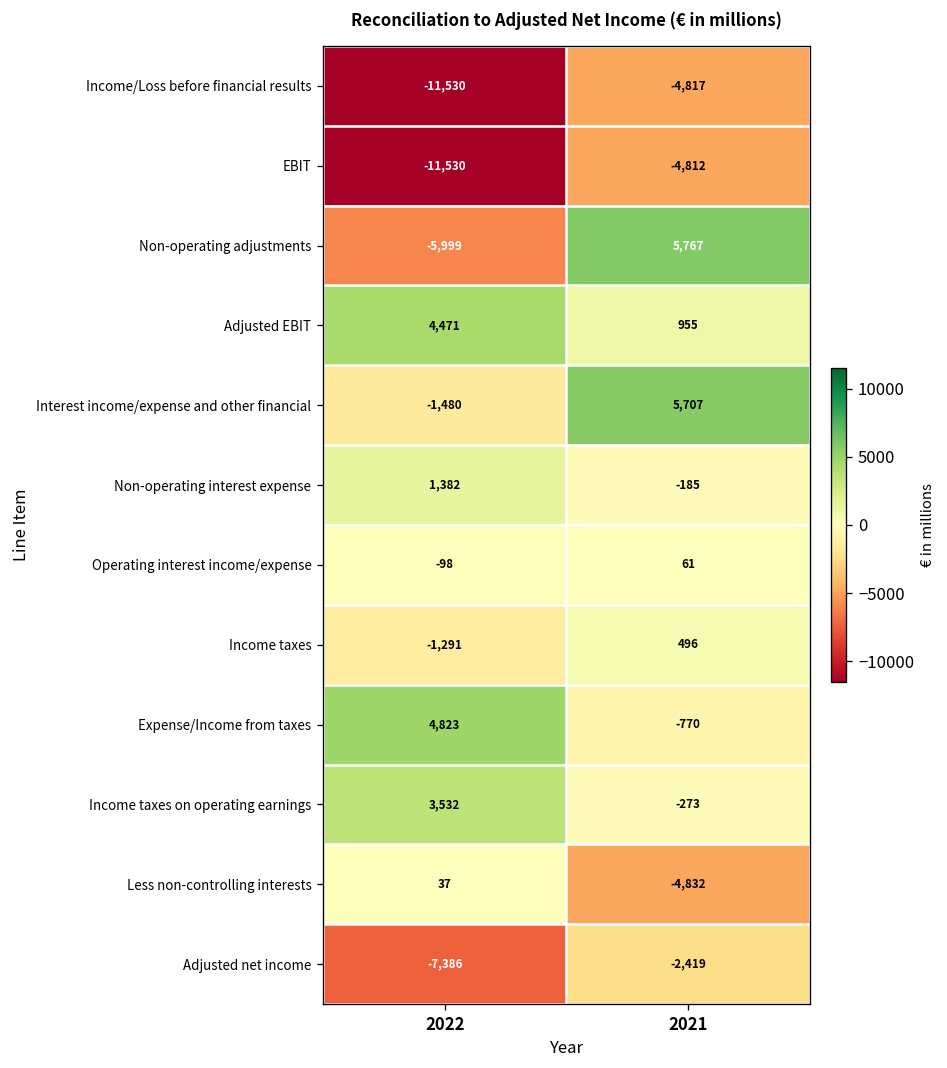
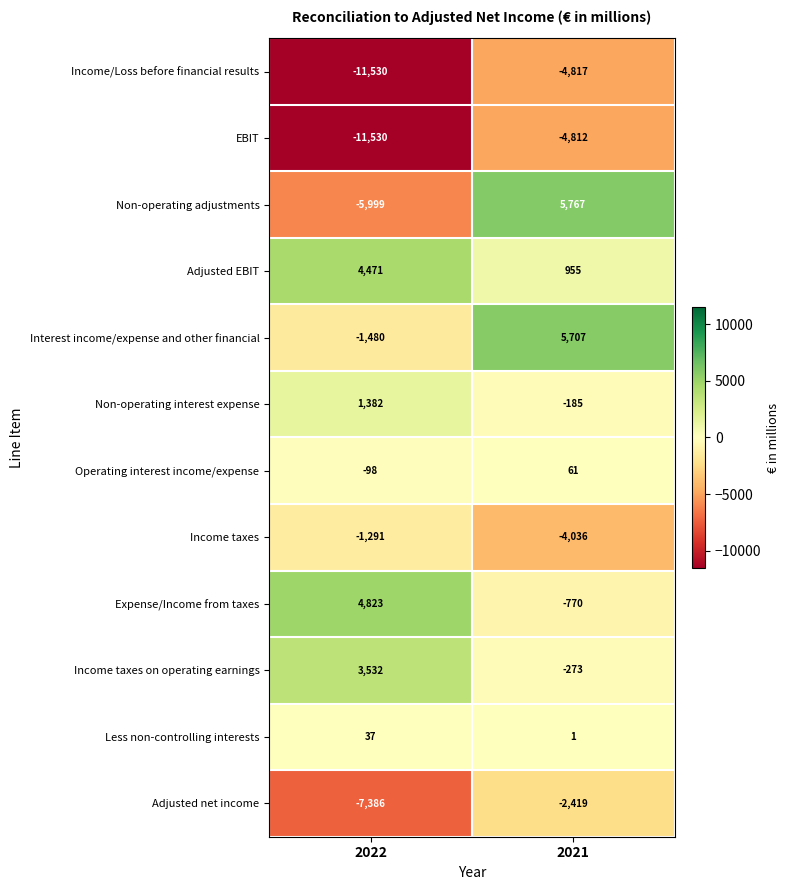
  {
    "Income/Loss before financial results": {
      "2022": "-11,530",
      "2021": "-4,817"
    },
    "EBIT": {
      "2022": "-11,530",
      "2021": "-4,812"
    },
    "Non-operating adjustments": {
      "2022": "-5,999",
      "2021": "5,767"
    },
    "Adjusted EBIT": {
      "2022": "4,471",
      "2021": "955"
    },
    "Interest income/expense and other financial": {
      "2022": "-1,480",
      "2021": "5,707"
    },
    "Non-operating interest expense": {
      "2022": "1,382",
      "2021": "-185"
    },
    "Operating interest income/expense": {
      "2022": "-98",
      "2021": "61"
    },
    "Income taxes": {
      "2022": "-1,291",
-     "2021": "496"
+     "2021": "-4,036"
    },
    "Expense/Income from taxes": {
      "2022": "4,823",
      "2021": "-770"
    },
    "Income taxes on operating earnings": {
      "2022": "3,532",
      "2021": "-273"
    },
    "Less non-controlling interests": {
      "2022": "37",
-     "2021": "-4,832"
+     "2021": "1"
    },
    "Adjusted net income": {
      "2022": "-7,386",
      "2021": "-2,419"
    }
  }
